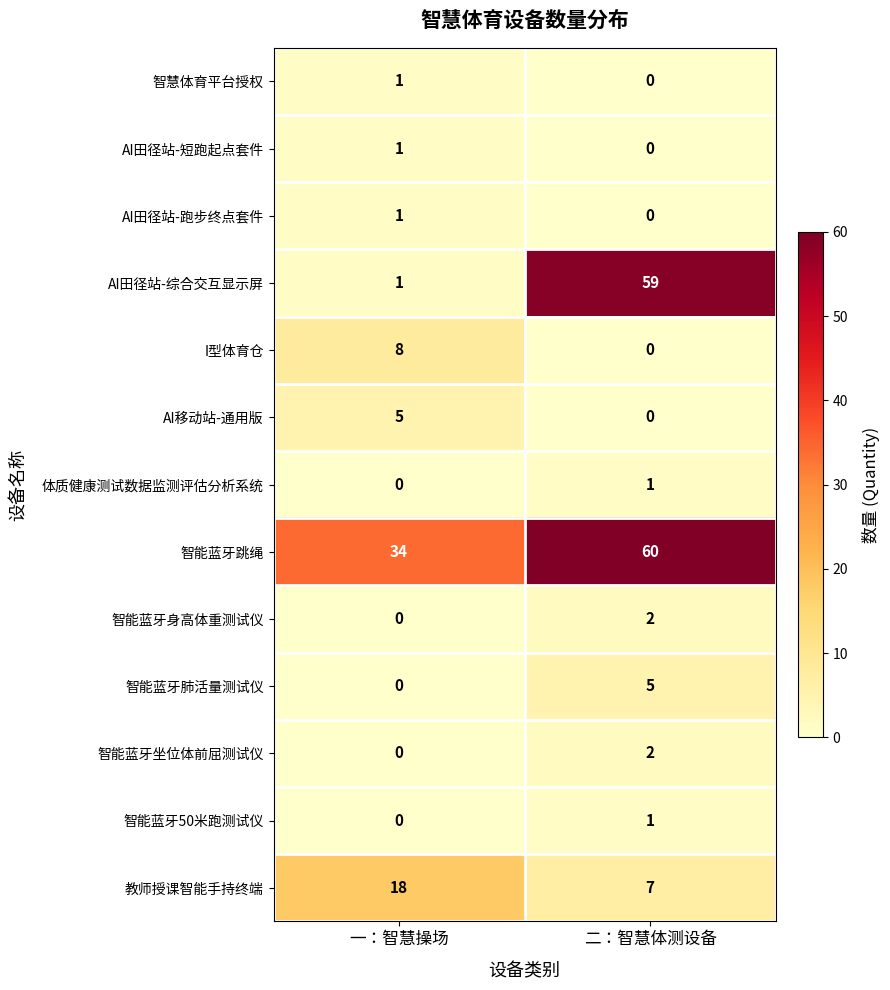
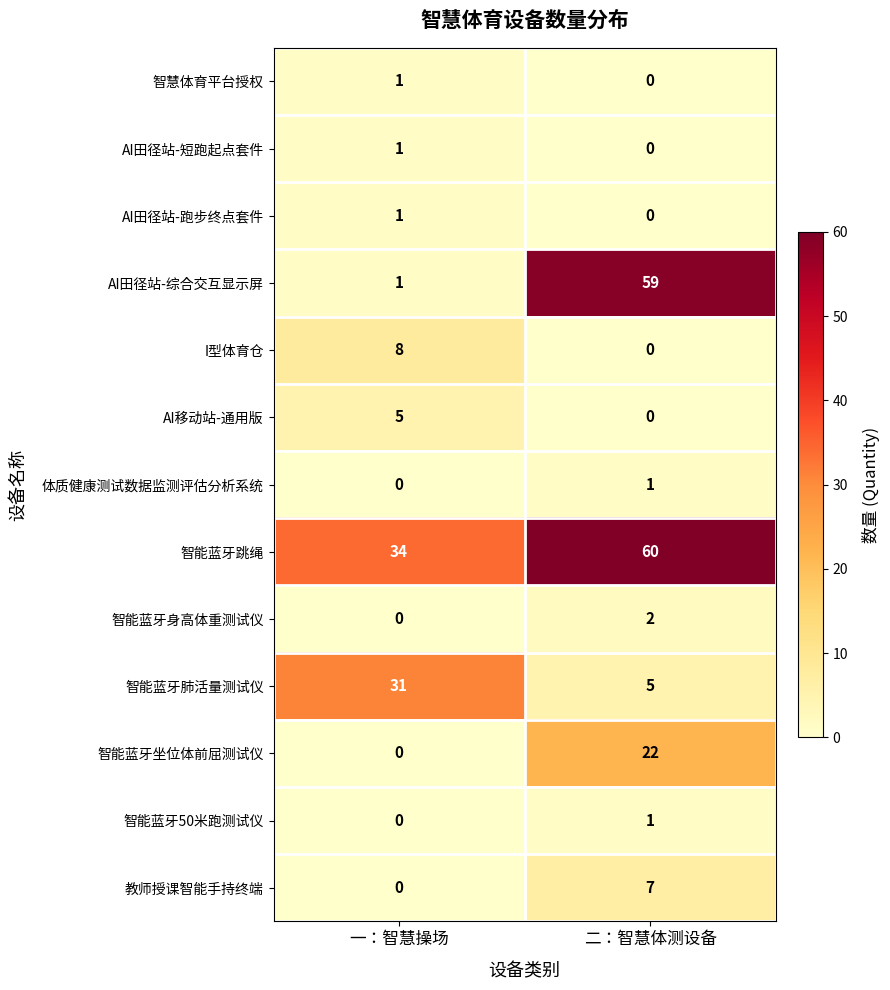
  {
    "智慧体育平台授权": {
      "一：智慧操场": 1,
      "二：智慧体测设备": 0
    },
    "AI田径站-短跑起点套件": {
      "一：智慧操场": 1,
      "二：智慧体测设备": 0
    },
    "AI田径站-跑步终点套件": {
      "一：智慧操场": 1,
      "二：智慧体测设备": 0
    },
    "AI田径站-综合交互显示屏": {
      "一：智慧操场": 1,
      "二：智慧体测设备": 59
    },
    "I型体育仓": {
      "一：智慧操场": 8,
      "二：智慧体测设备": 0
    },
    "AI移动站-通用版": {
      "一：智慧操场": 5,
      "二：智慧体测设备": 0
    },
    "体质健康测试数据监测评估分析系统": {
      "一：智慧操场": 0,
      "二：智慧体测设备": 1
    },
    "智能蓝牙跳绳": {
      "一：智慧操场": 34,
      "二：智慧体测设备": 60
    },
    "智能蓝牙身高体重测试仪": {
      "一：智慧操场": 0,
      "二：智慧体测设备": 2
    },
    "智能蓝牙肺活量测试仪": {
-     "一：智慧操场": 0,
+     "一：智慧操场": 31,
      "二：智慧体测设备": 5
    },
    "智能蓝牙坐位体前屈测试仪": {
      "一：智慧操场": 0,
-     "二：智慧体测设备": 2
+     "二：智慧体测设备": 22
    },
    "智能蓝牙50米跑测试仪": {
      "一：智慧操场": 0,
      "二：智慧体测设备": 1
    },
    "教师授课智能手持终端": {
-     "一：智慧操场": 18,
+     "一：智慧操场": 0,
      "二：智慧体测设备": 7
    }
  }
